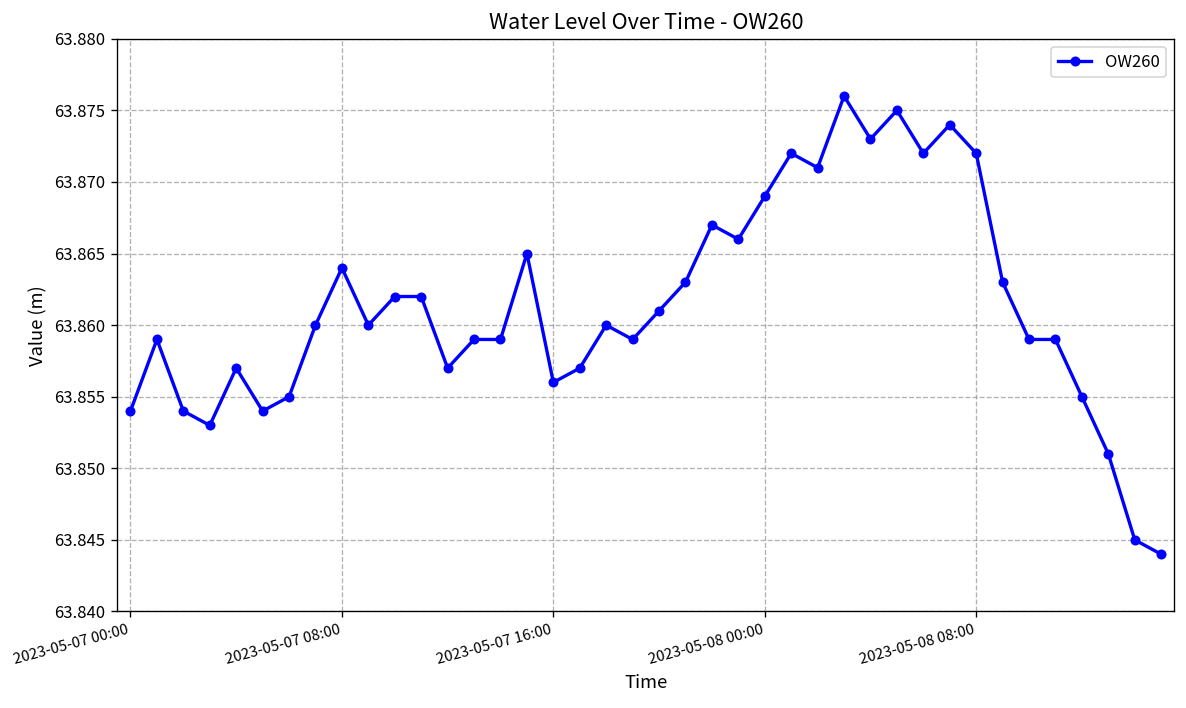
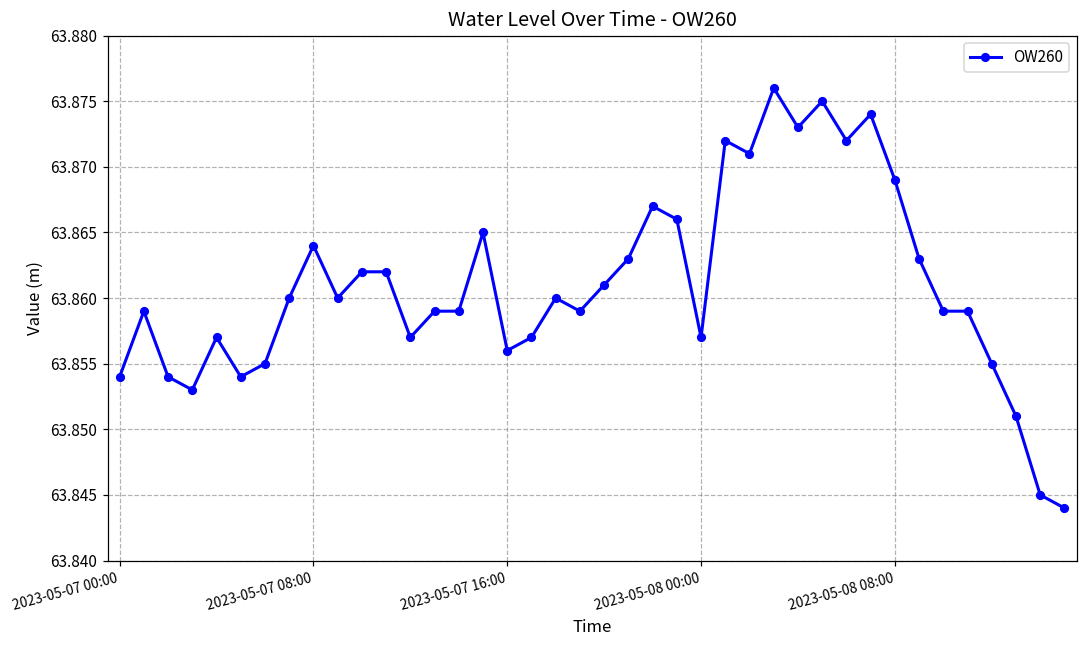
  {
    "2023-05-07 00:00": 63.854,
    "2023-05-07 08:00": 63.864,
    "2023-05-07 16:00": 63.856,
-   "2023-05-08 00:00": 63.869,
-   "2023-05-08 08:00": 63.872
+   "2023-05-08 00:00": 63.857,
+   "2023-05-08 08:00": 63.869
  }
